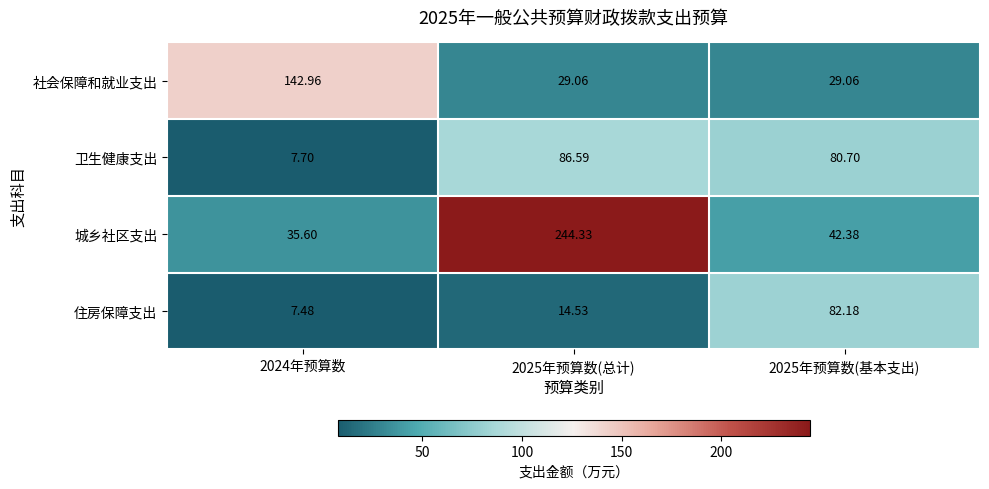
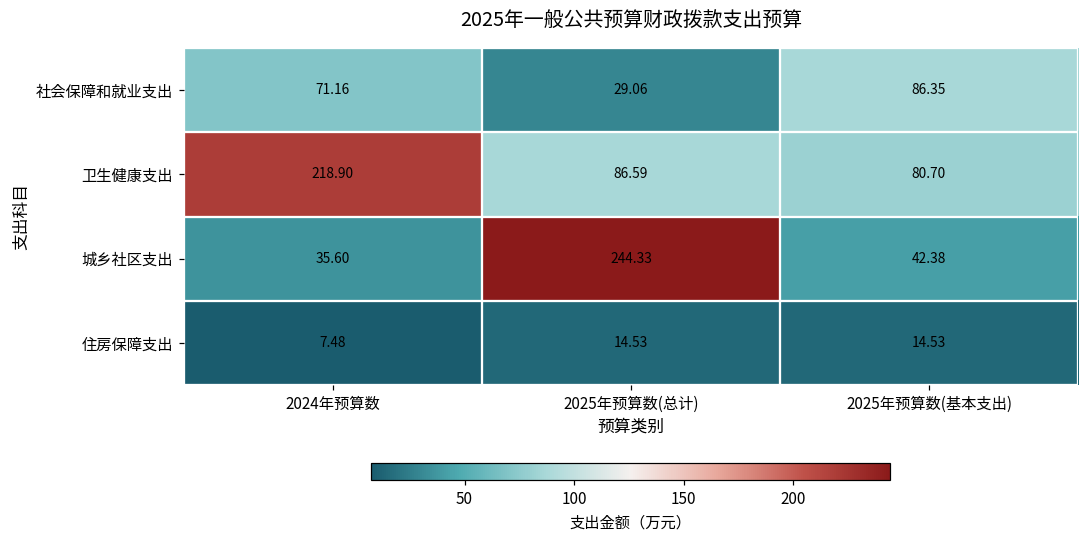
  {
    "社会保障和就业支出": {
-     "2024年预算数": 142.96,
+     "2024年预算数": 71.16,
      "2025年预算数(总计)": 29.06,
-     "2025年预算数(基本支出)": 29.06
+     "2025年预算数(基本支出)": 86.35
    },
    "卫生健康支出": {
-     "2024年预算数": 7.70,
+     "2024年预算数": 218.90,
      "2025年预算数(总计)": 86.59,
      "2025年预算数(基本支出)": 80.70
    },
    "城乡社区支出": {
      "2024年预算数": 35.60,
      "2025年预算数(总计)": 244.33,
      "2025年预算数(基本支出)": 42.38
    },
    "住房保障支出": {
      "2024年预算数": 7.48,
      "2025年预算数(总计)": 14.53,
-     "2025年预算数(基本支出)": 82.18
+     "2025年预算数(基本支出)": 14.53
    }
  }
